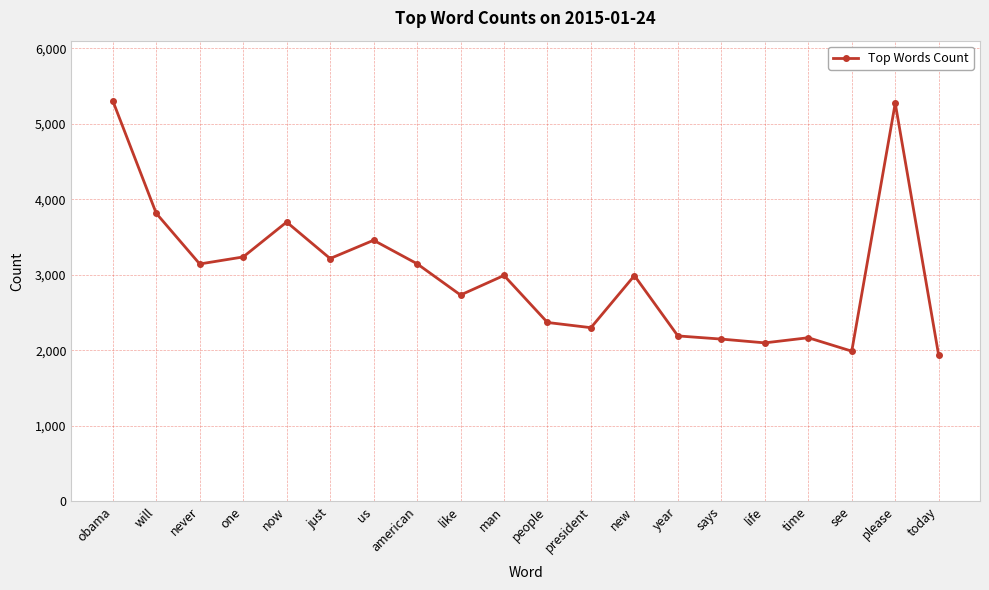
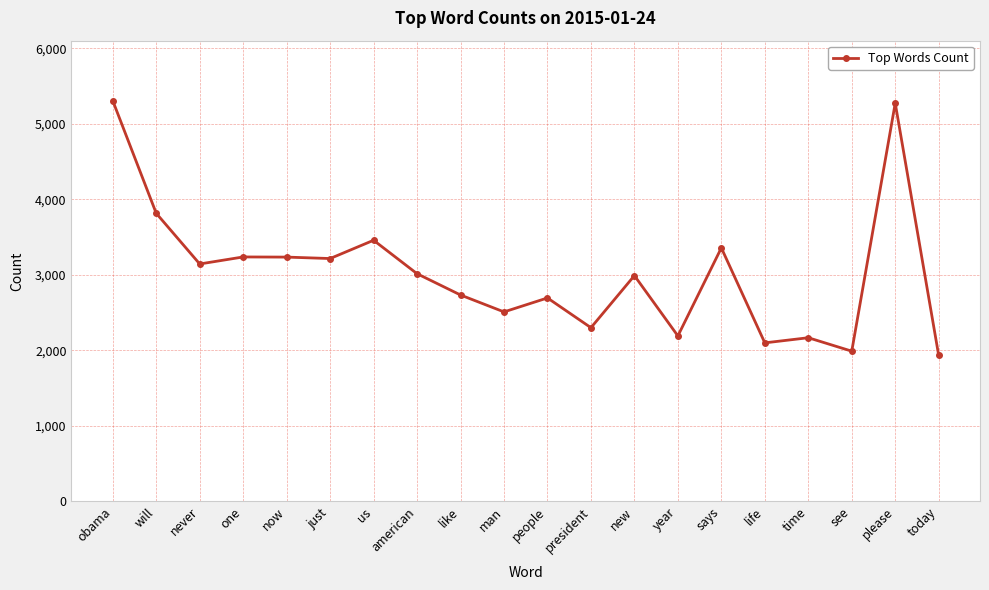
  {
    "obama": "5,300",
    "will": "3,800",
    "never": "3,100",
    "one": "3,200",
-   "now": "3,700",
+   "now": "3,200",
    "just": "3,200",
    "us": "3,500",
-   "american": "3,100",
+   "american": "3,000",
    "like": "2,700",
-   "man": "3,000",
-   "people": "2,400",
+   "man": "2,500",
+   "people": "2,700",
    "president": "2,300",
    "new": "3,000",
    "year": "2,200",
-   "says": "2,100",
+   "says": "3,400",
    "life": "2,100",
    "time": "2,200",
    "see": "2,000",
    "please": "5,300",
    "today": "1,900"
  }
